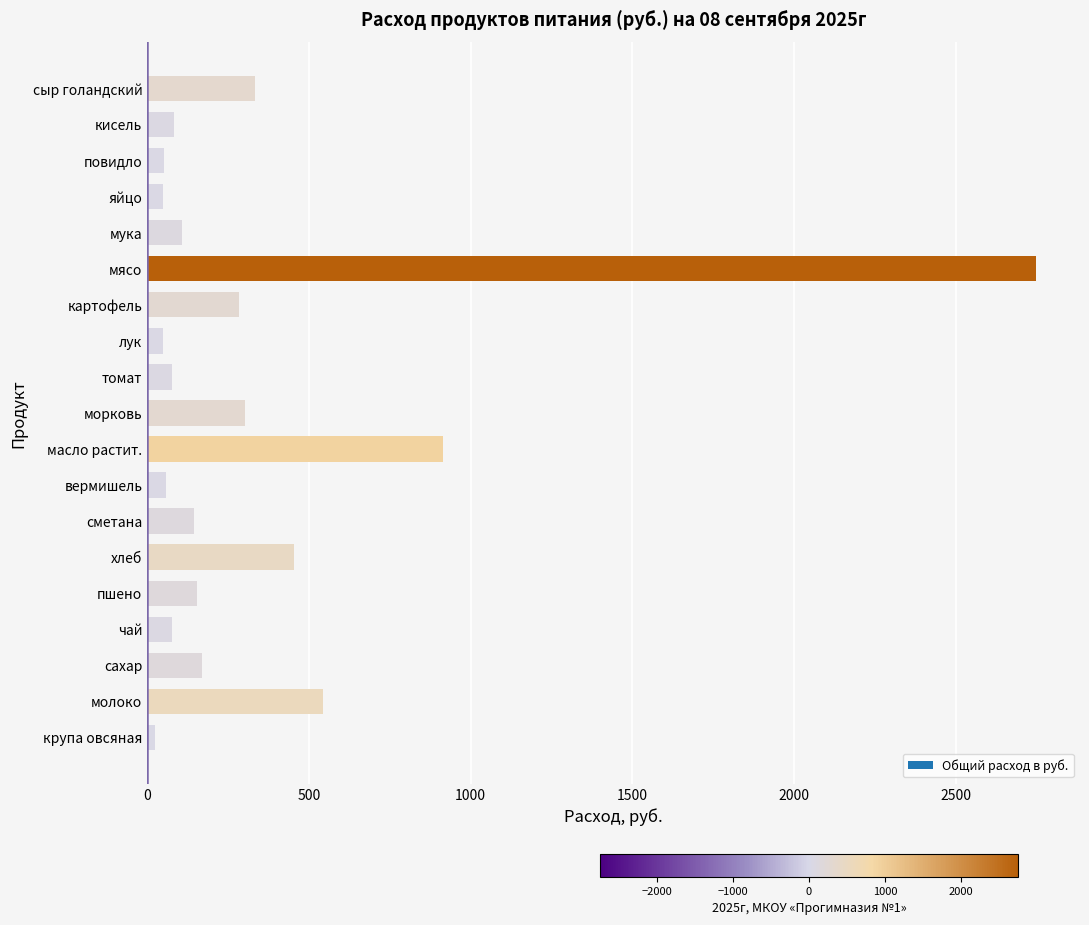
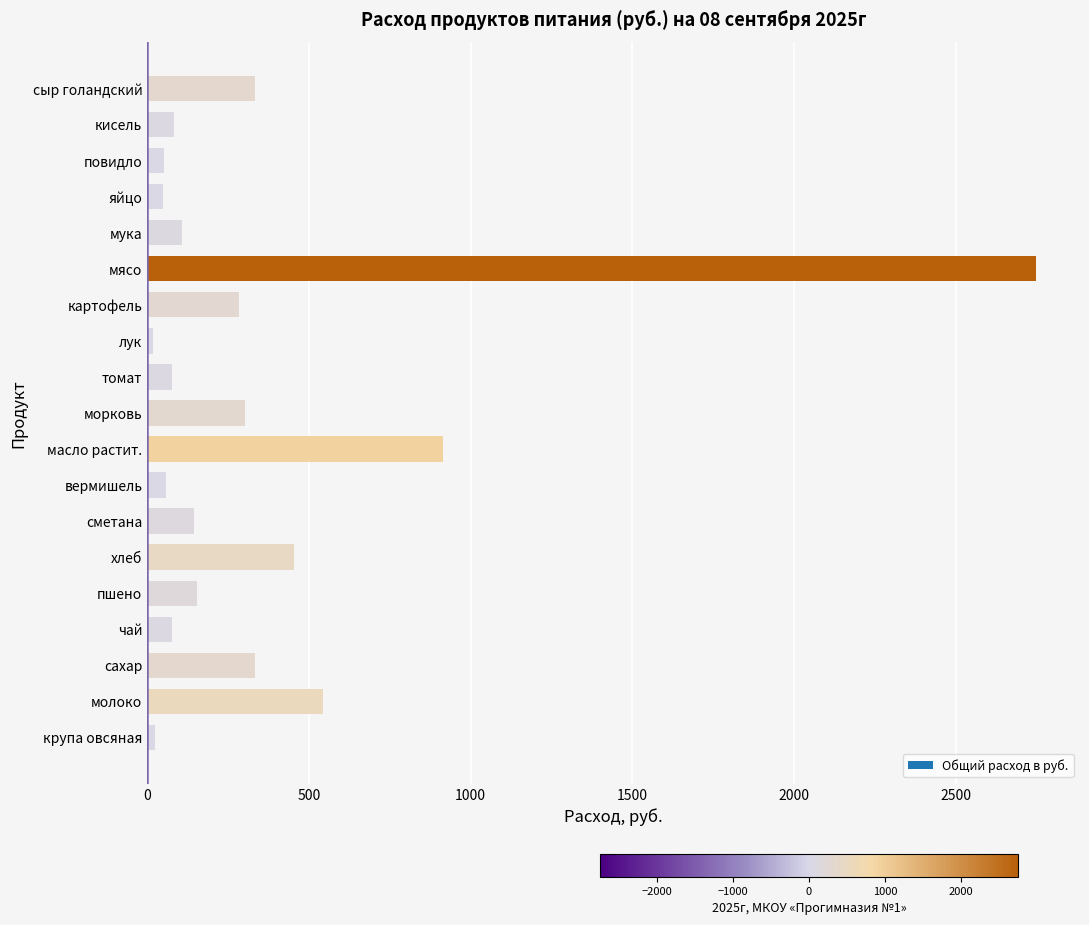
  {
    "сыр голандский": 330,
    "кисель": 80,
    "повидло": 50,
    "яйцо": 50,
    "мука": 110,
    "мясо": 2750,
    "картофель": 280,
-   "лук": 50,
+   "лук": 20,
    "томат": 80,
    "морковь": 300,
    "масло растит.": 910,
    "вермишель": 60,
    "сметана": 140,
    "хлеб": 450,
    "пшено": 150,
    "чай": 80,
-   "сахар": 170,
+   "сахар": 330,
    "молоко": 540,
    "крупа овсяная": 20
  }
